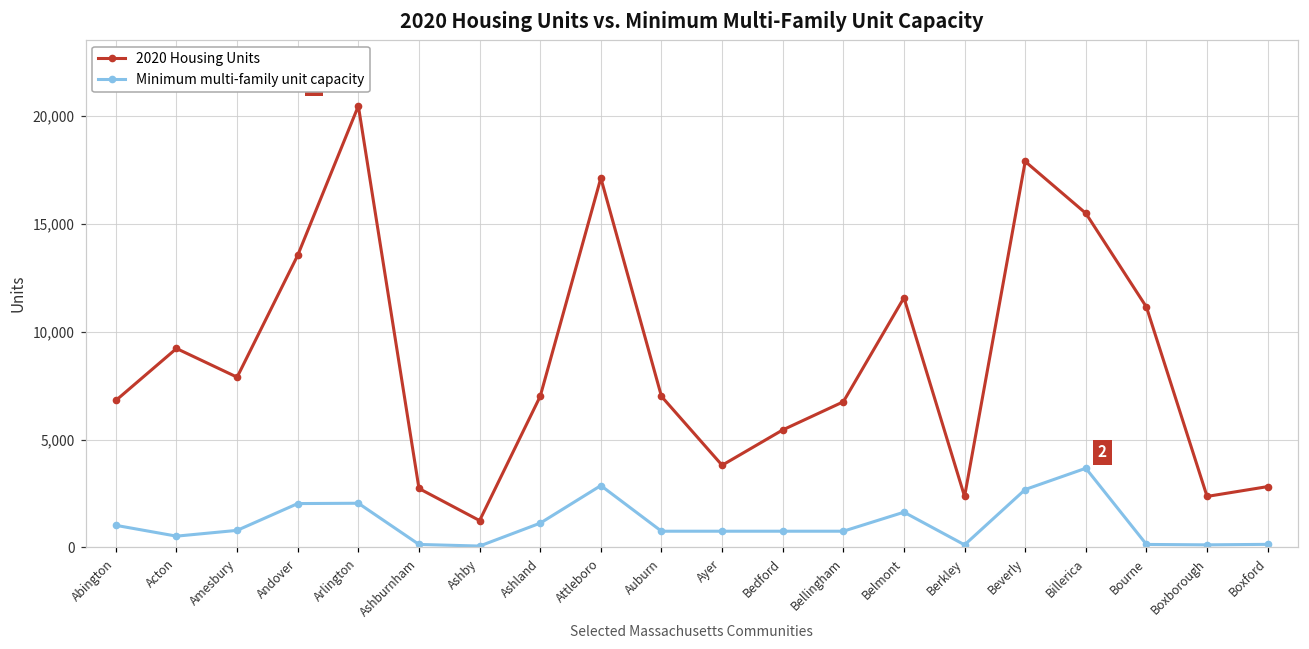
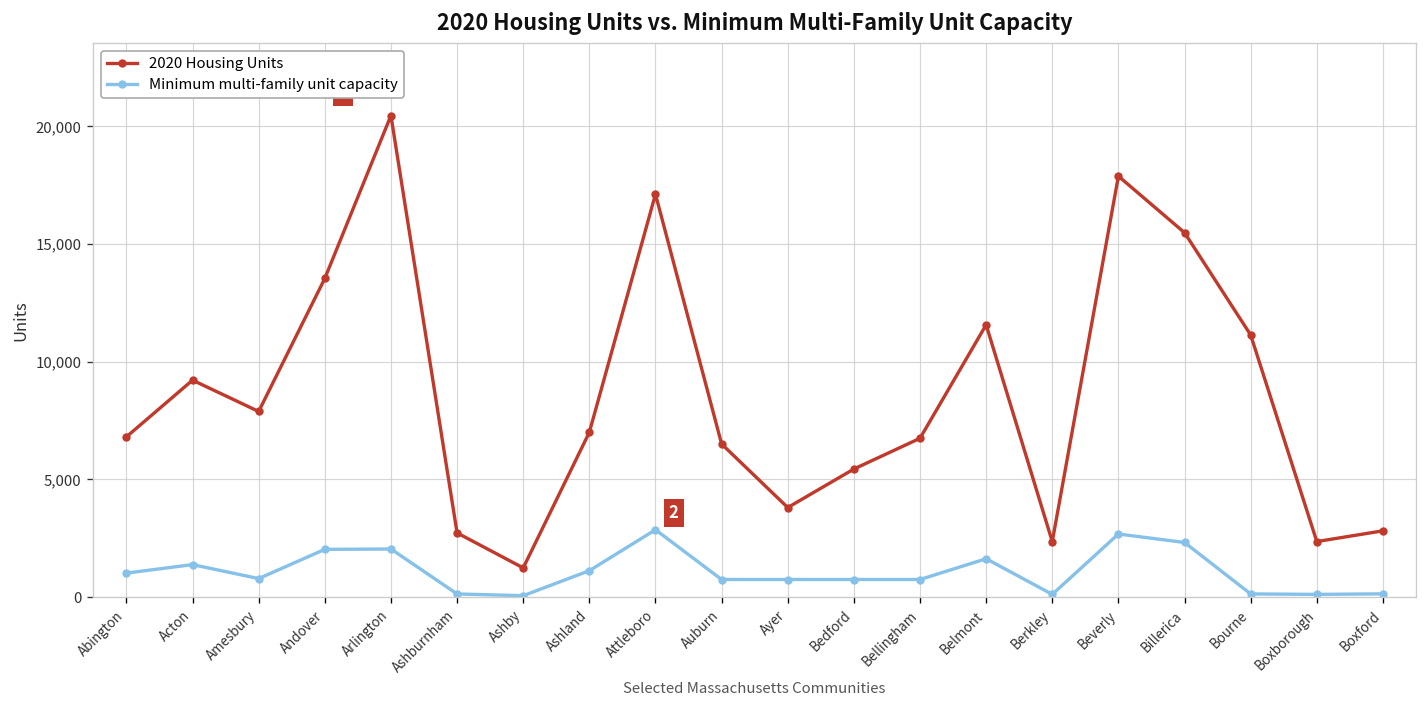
  {
    "2020 Housing Units": {
      "Abington": "6,800",
      "Acton": "9,200",
      "Amesbury": "7,900",
      "Andover": "13,500",
      "Arlington": "20,500",
      "Ashburnham": "2,700",
      "Ashby": "1,200",
      "Ashland": "7,000",
      "Attleboro": "17,100",
-     "Auburn": "7,000",
+     "Auburn": "6,500",
      "Ayer": "3,800",
      "Bedford": "5,400",
      "Bellingham": "6,700",
      "Belmont": "11,600",
      "Berkley": "2,400",
      "Beverly": "17,900",
      "Billerica": "15,500",
      "Bourne": "11,100",
      "Boxborough": "2,400",
      "Boxford": "2,800"
    },
    "Minimum multi-family unit capacity": {
      "Abington": "1,000",
-     "Acton": "500",
+     "Acton": "1,400",
      "Amesbury": "800",
      "Andover": "2,000",
      "Arlington": "2,000",
      "Ashburnham": "100",
      "Ashby": "100",
      "Ashland": "1,100",
      "Attleboro": "2,900",
      "Auburn": "800",
      "Ayer": "800",
      "Bedford": "800",
      "Bellingham": "800",
      "Belmont": "1,600",
      "Berkley": "100",
      "Beverly": "2,700",
-     "Billerica": "3,700",
+     "Billerica": "2,300",
      "Bourne": "100",
      "Boxborough": "100",
      "Boxford": "100"
    }
  }
